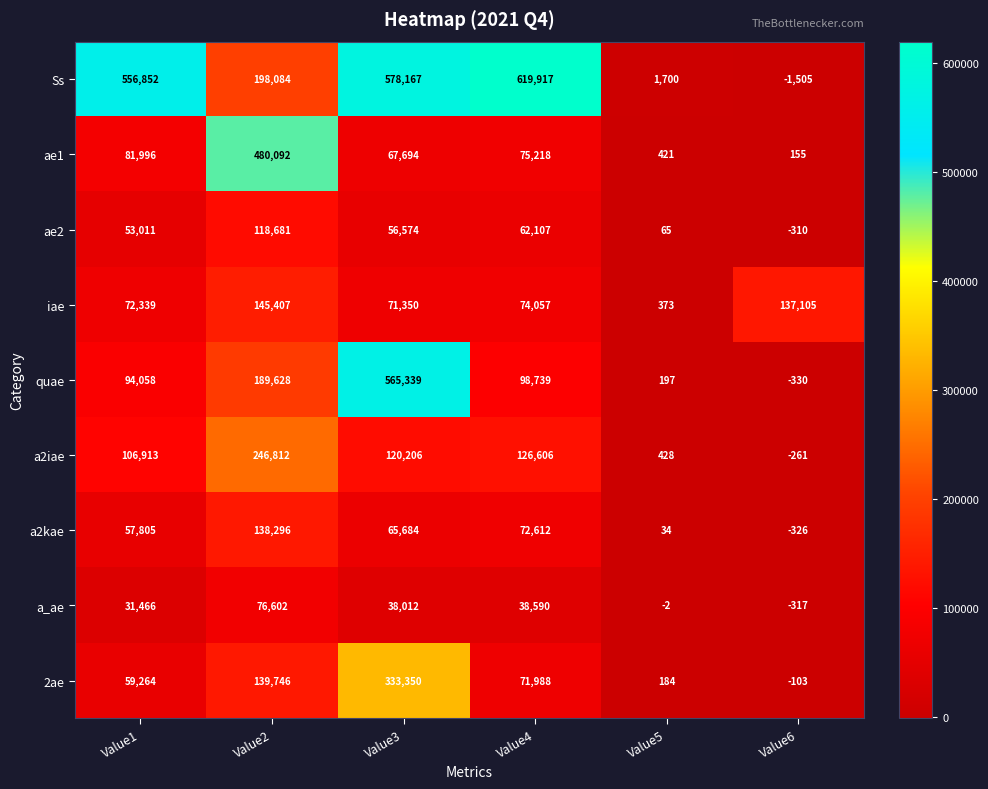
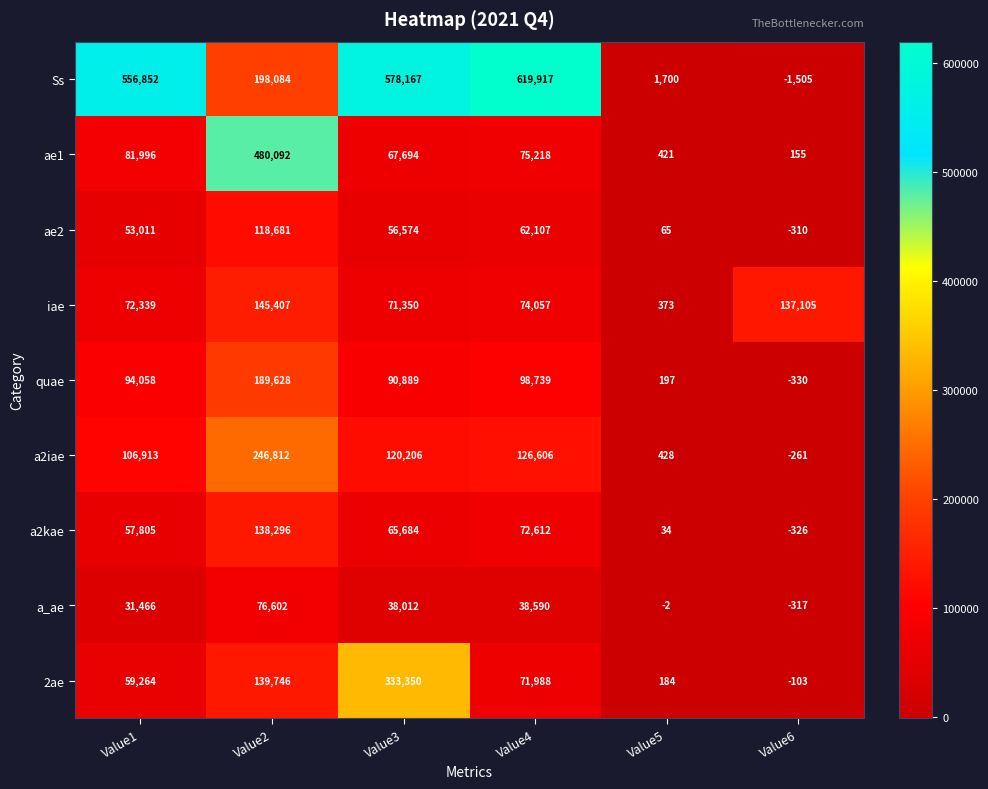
  {
    "Ss": {
      "Value1": "556,852",
      "Value2": "198,084",
      "Value3": "578,167",
      "Value4": "619,917",
      "Value5": "1,700",
      "Value6": "-1,505"
    },
    "ae1": {
      "Value1": "81,996",
      "Value2": "480,092",
      "Value3": "67,694",
      "Value4": "75,218",
      "Value5": "421",
      "Value6": "155"
    },
    "ae2": {
      "Value1": "53,011",
      "Value2": "118,681",
      "Value3": "56,574",
      "Value4": "62,107",
      "Value5": "65",
      "Value6": "-310"
    },
    "iae": {
      "Value1": "72,339",
      "Value2": "145,407",
      "Value3": "71,350",
      "Value4": "74,057",
      "Value5": "373",
      "Value6": "137,105"
    },
    "quae": {
      "Value1": "94,058",
      "Value2": "189,628",
-     "Value3": "565,339",
+     "Value3": "90,889",
      "Value4": "98,739",
      "Value5": "197",
      "Value6": "-330"
    },
    "a2iae": {
      "Value1": "106,913",
      "Value2": "246,812",
      "Value3": "120,206",
      "Value4": "126,606",
      "Value5": "428",
      "Value6": "-261"
    },
    "a2kae": {
      "Value1": "57,805",
      "Value2": "138,296",
      "Value3": "65,684",
      "Value4": "72,612",
      "Value5": "34",
      "Value6": "-326"
    },
    "a_ae": {
      "Value1": "31,466",
      "Value2": "76,602",
      "Value3": "38,012",
      "Value4": "38,590",
      "Value5": "-2",
      "Value6": "-317"
    },
    "2ae": {
      "Value1": "59,264",
      "Value2": "139,746",
      "Value3": "333,350",
      "Value4": "71,988",
      "Value5": "184",
      "Value6": "-103"
    }
  }
